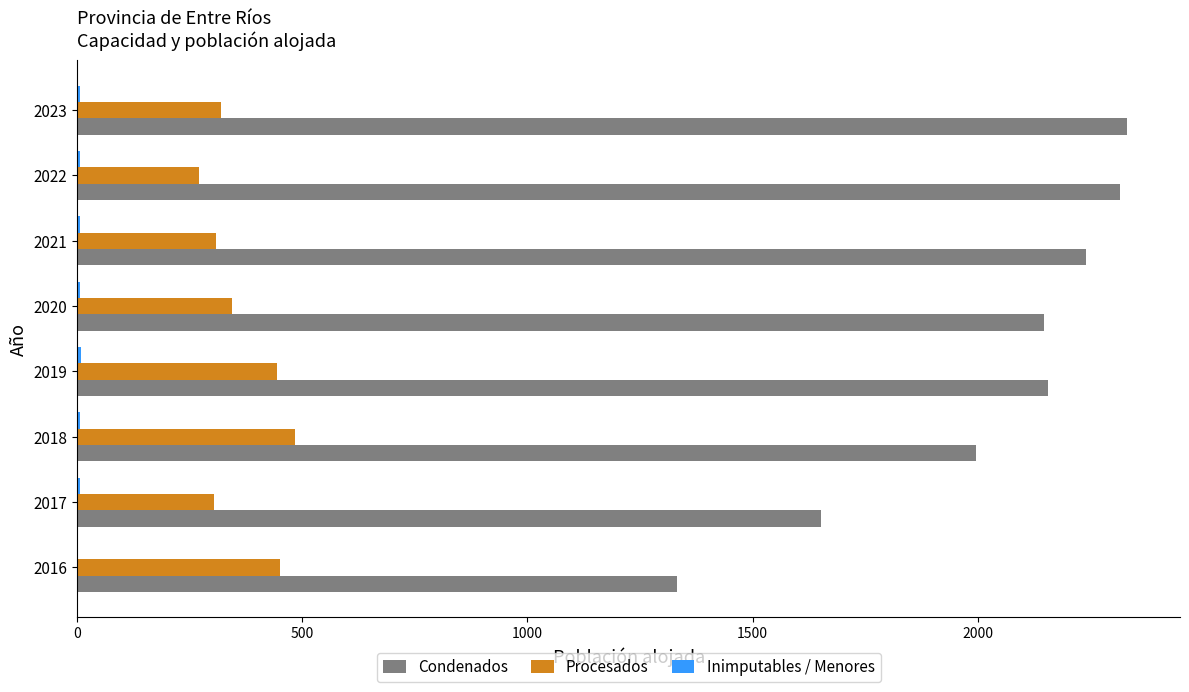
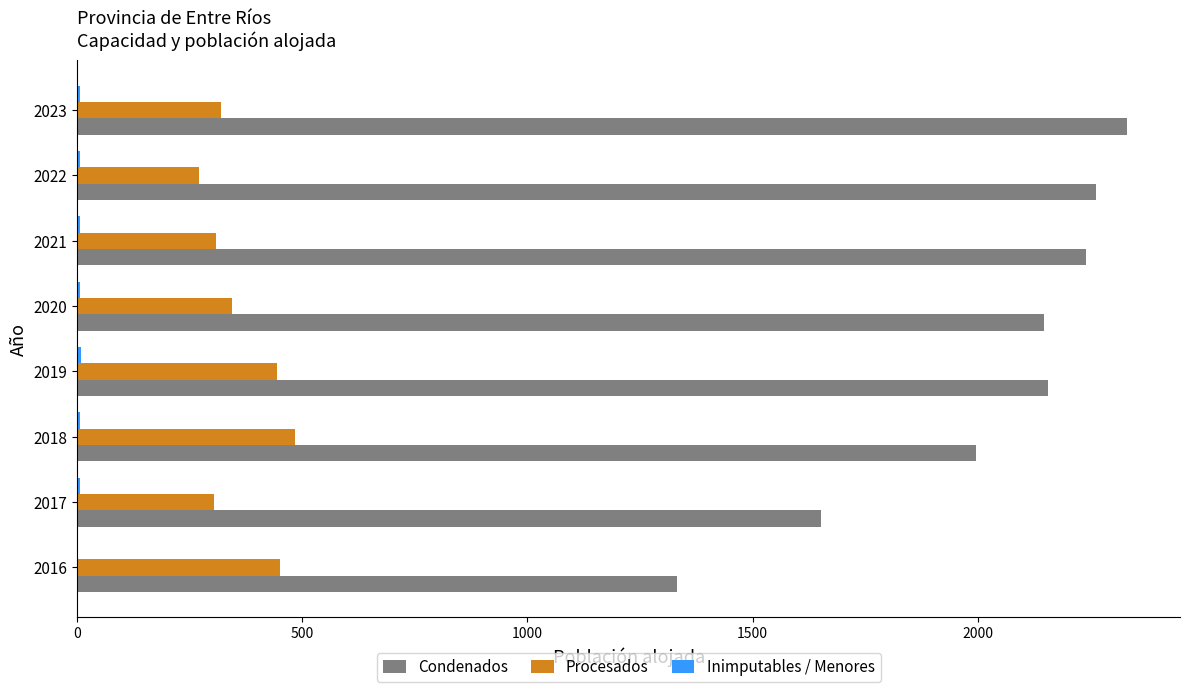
  {
    "Condenados": {
      "2023": 2330,
-     "2022": 2320,
+     "2022": 2260,
      "2021": 2240,
      "2020": 2150,
      "2019": 2160,
      "2018": 2000,
      "2017": 1650,
      "2016": 1330
    },
    "Procesados": {
      "2023": 320,
      "2022": 270,
      "2021": 310,
      "2020": 340,
      "2019": 440,
      "2018": 480,
      "2017": 300,
      "2016": 450
    },
    "Inimputables / Menores": {
      "2023": 10,
      "2022": 10,
      "2020": 10,
      "2019": 10,
      "2018": 10,
      "2017": 10
    }
  }
